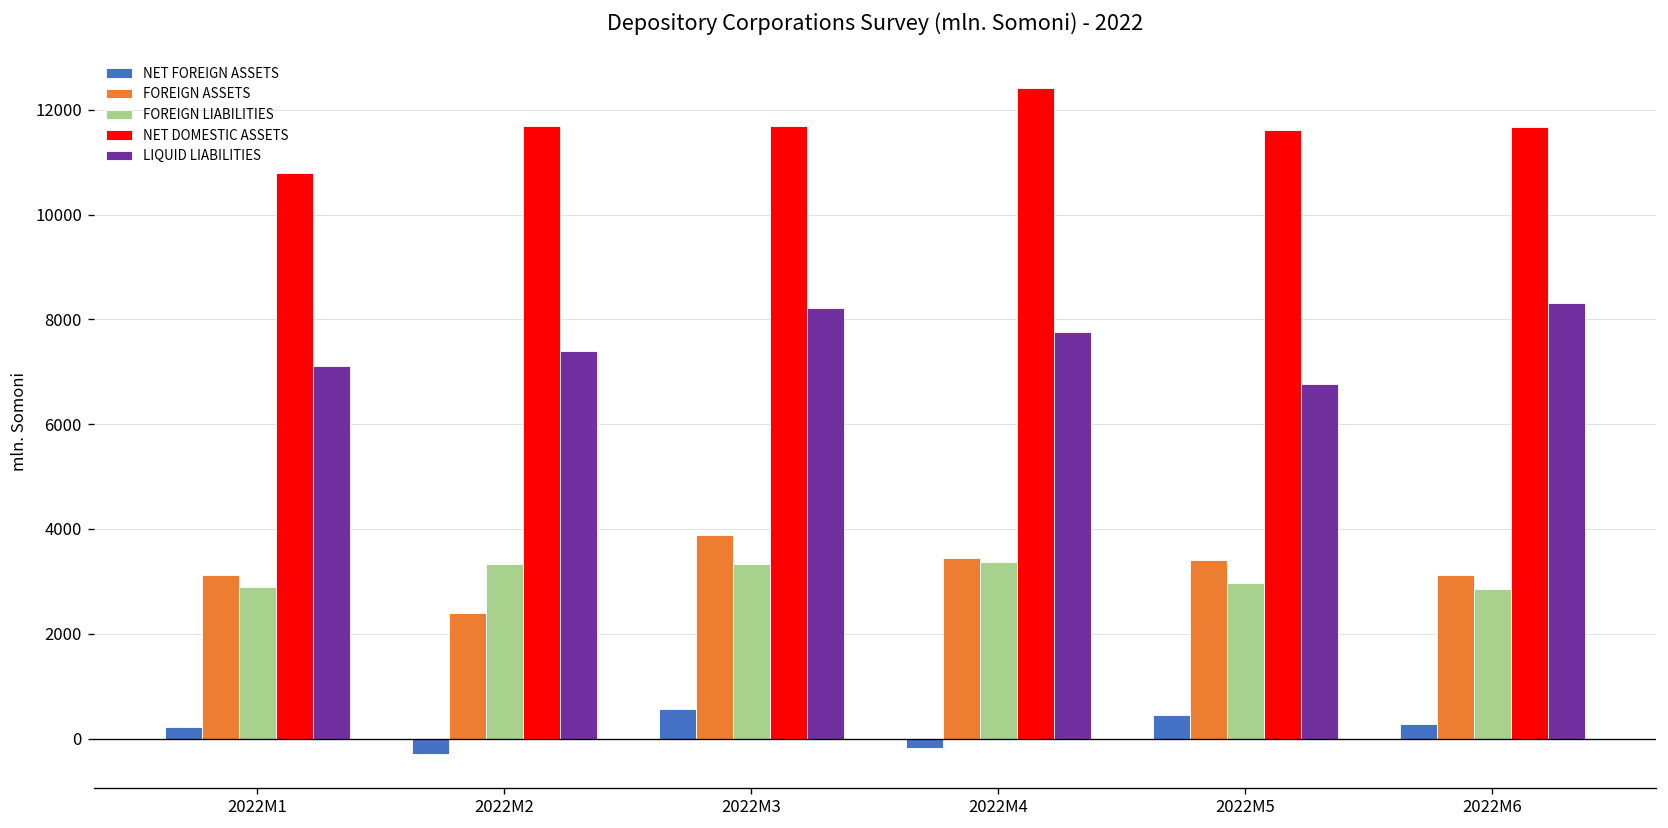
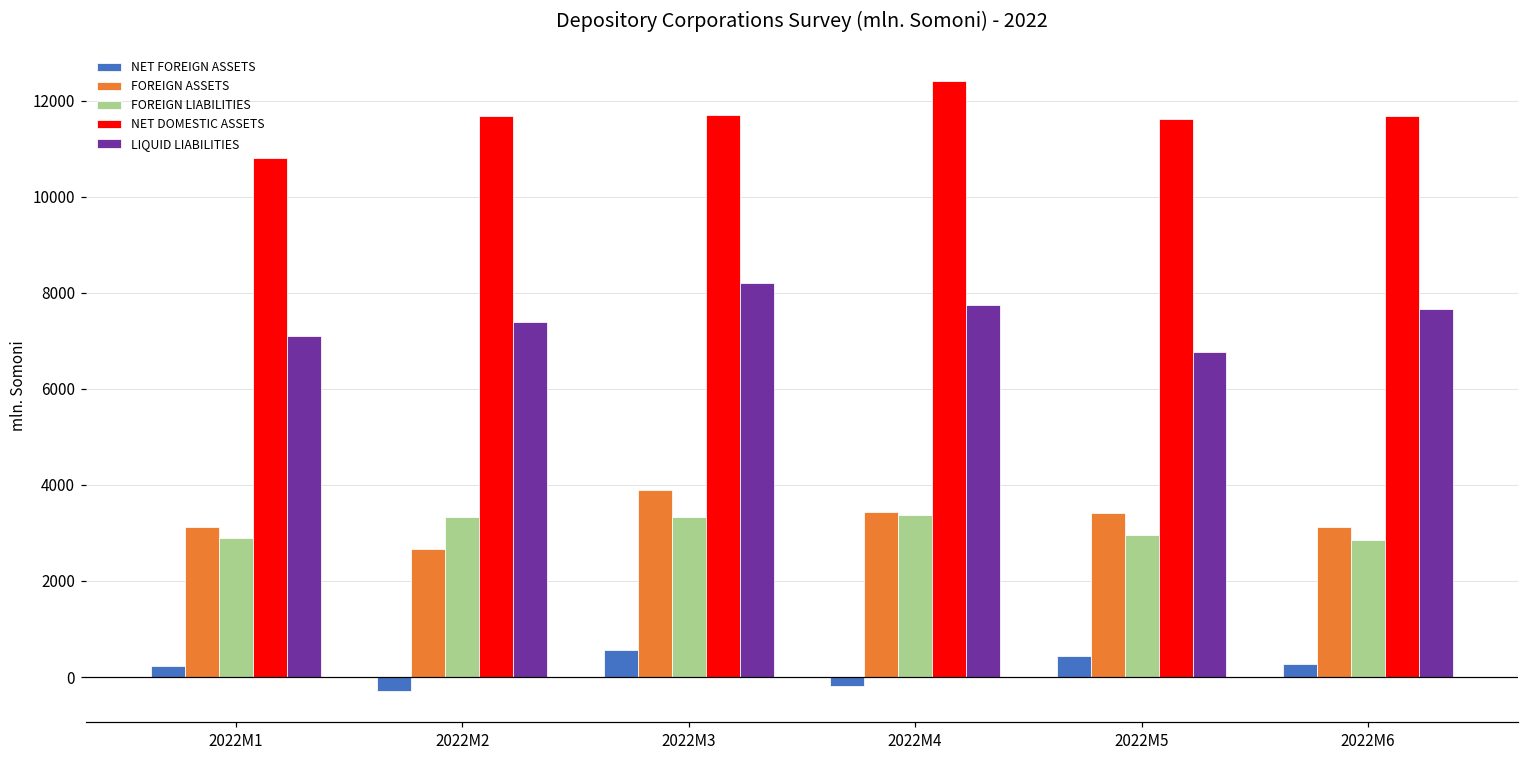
  {
    "NET FOREIGN ASSETS": {
      "2022M1": 200,
      "2022M2": -300,
      "2022M3": 600,
      "2022M4": -200,
      "2022M5": 400,
      "2022M6": 300
    },
    "FOREIGN ASSETS": {
      "2022M1": 3100,
-     "2022M2": 2400,
+     "2022M2": 2700,
      "2022M3": 3900,
      "2022M4": 3400,
      "2022M5": 3400,
      "2022M6": 3100
    },
    "FOREIGN LIABILITIES": {
      "2022M1": 2900,
      "2022M2": 3300,
      "2022M3": 3300,
      "2022M4": 3400,
      "2022M5": 3000,
      "2022M6": 2800
    },
    "NET DOMESTIC ASSETS": {
      "2022M1": 10800,
      "2022M2": 11700,
      "2022M3": 11700,
      "2022M4": 12400,
      "2022M5": 11600,
      "2022M6": 11700
    },
    "LIQUID LIABILITIES": {
      "2022M1": 7100,
      "2022M2": 7400,
      "2022M3": 8200,
      "2022M4": 7800,
      "2022M5": 6800,
-     "2022M6": 8300
+     "2022M6": 7700
    }
  }
